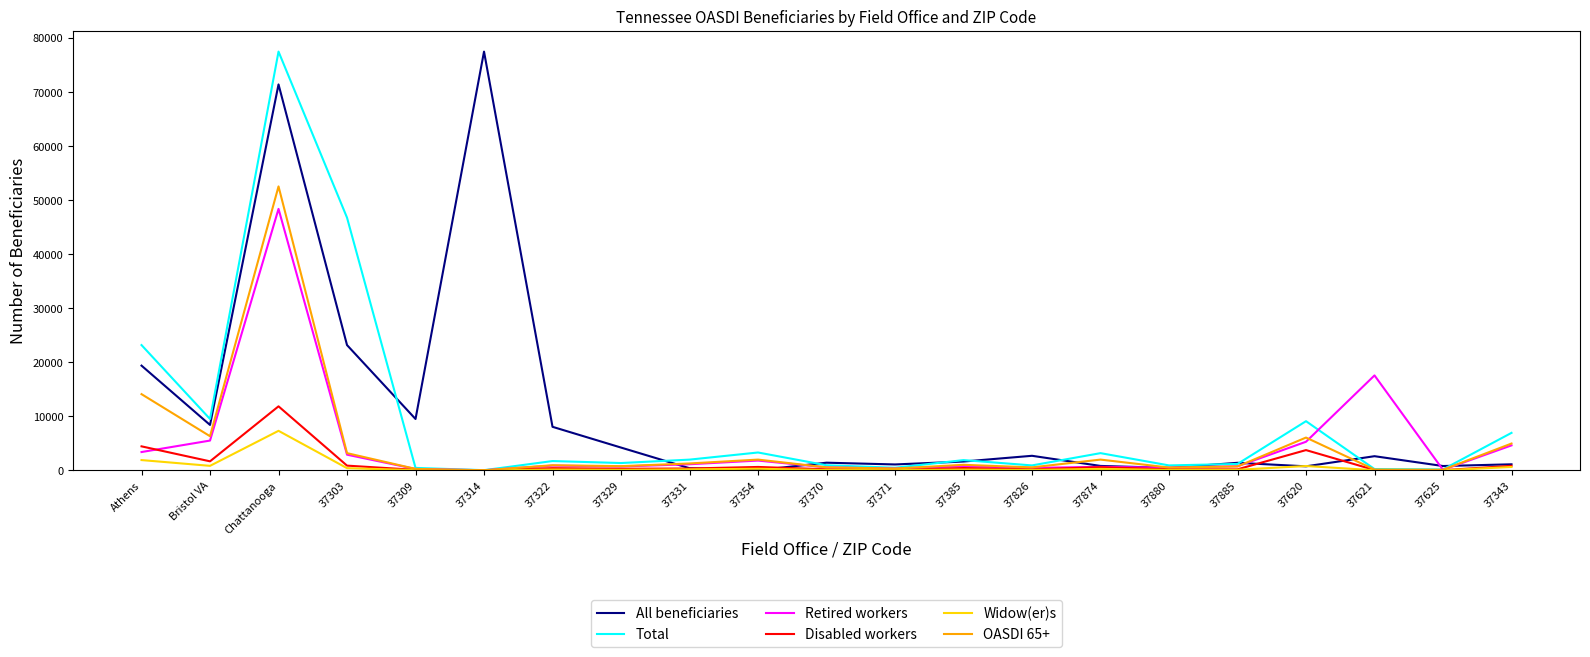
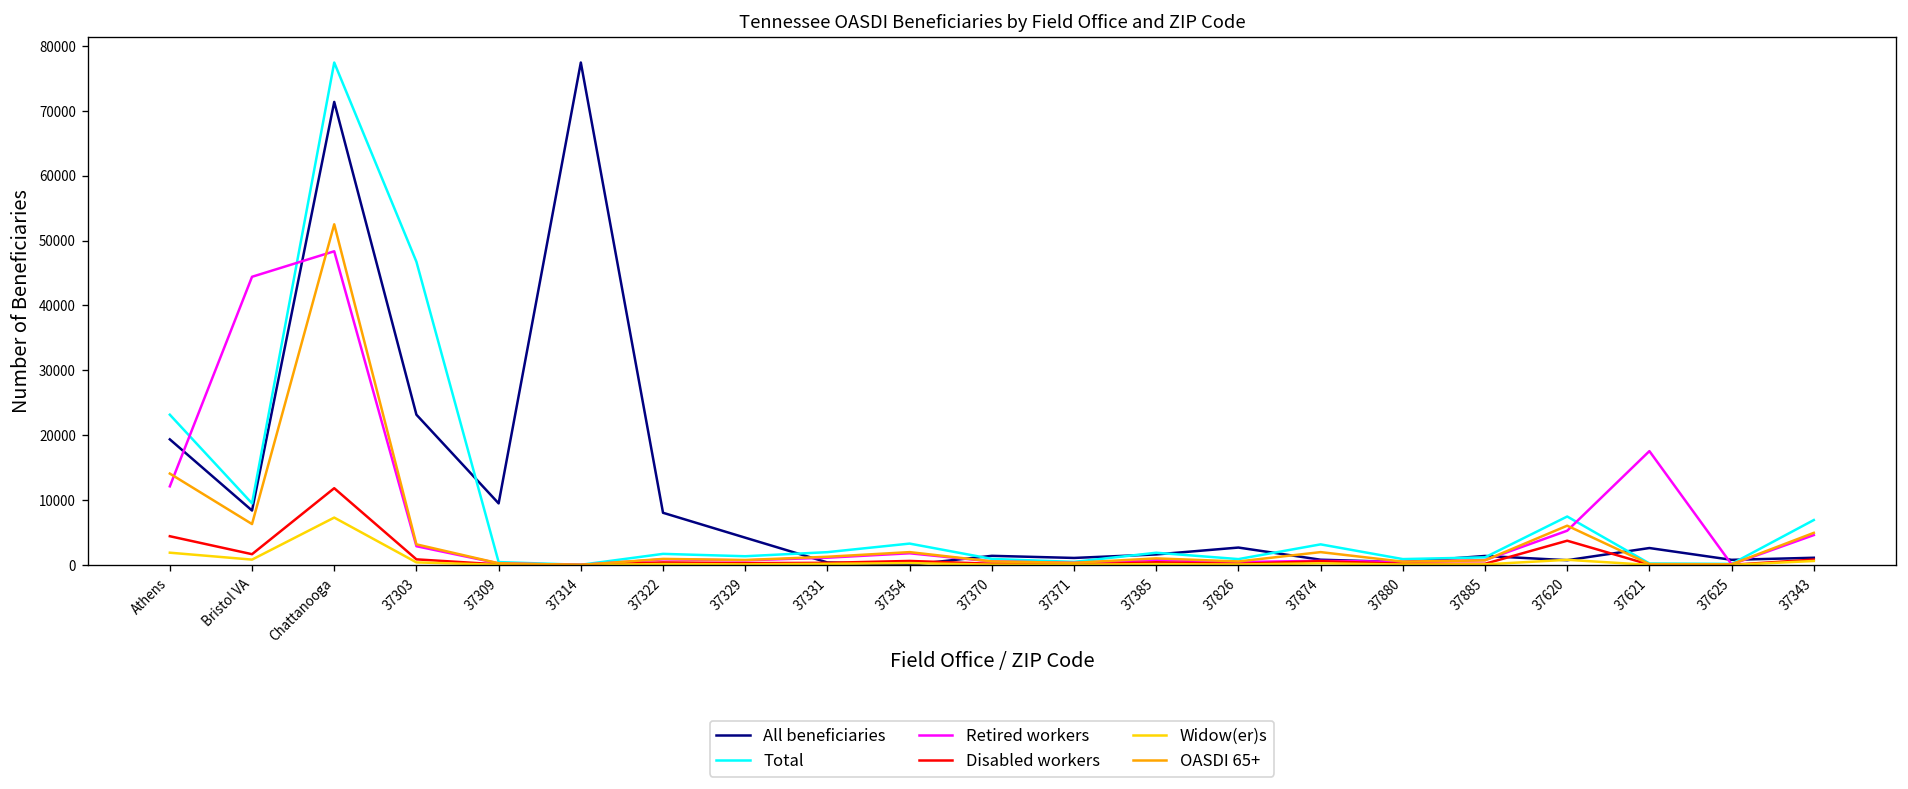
  {
    "All beneficiaries": {
      "Athens": 19000,
      "Bristol VA": 8000,
      "Chattanooga": 71000,
      "37303": 23000,
      "37309": 9000,
      "37314": 77000,
      "37322": 8000,
      "37329": 4000,
      "37371": 1000,
      "37826": 3000,
      "37621": 3000,
      "37625": 1000
    },
    "Total": {
      "Athens": 23000,
      "Bristol VA": 9000,
      "Chattanooga": 77000,
      "37303": 47000,
      "37322": 2000,
      "37329": 1000,
      "37331": 2000,
      "37354": 3000,
      "37874": 3000,
-     "37620": 9000,
+     "37620": 7000,
      "37343": 7000
    },
    "Retired workers": {
-     "Athens": 3000,
-     "Bristol VA": 6000,
+     "Athens": 12000,
+     "Bristol VA": 44000,
      "Chattanooga": 48000,
      "37620": 5000,
      "37621": 18000
    },
    "Disabled workers": {
      "Athens": 4000,
      "Bristol VA": 2000,
      "Chattanooga": 12000,
      "37620": 4000
    }
  }
